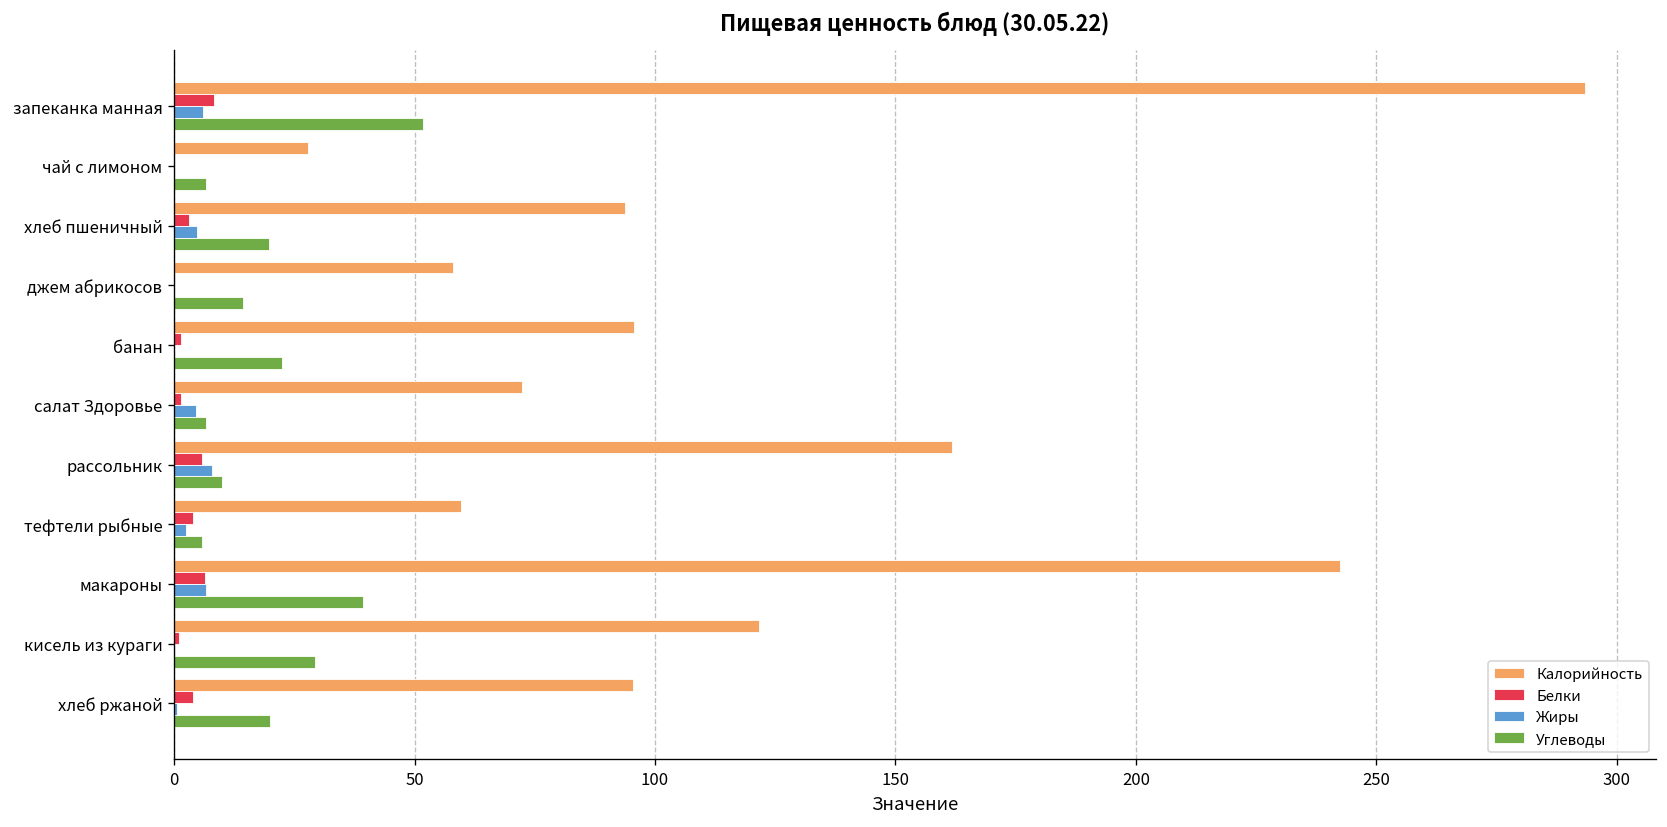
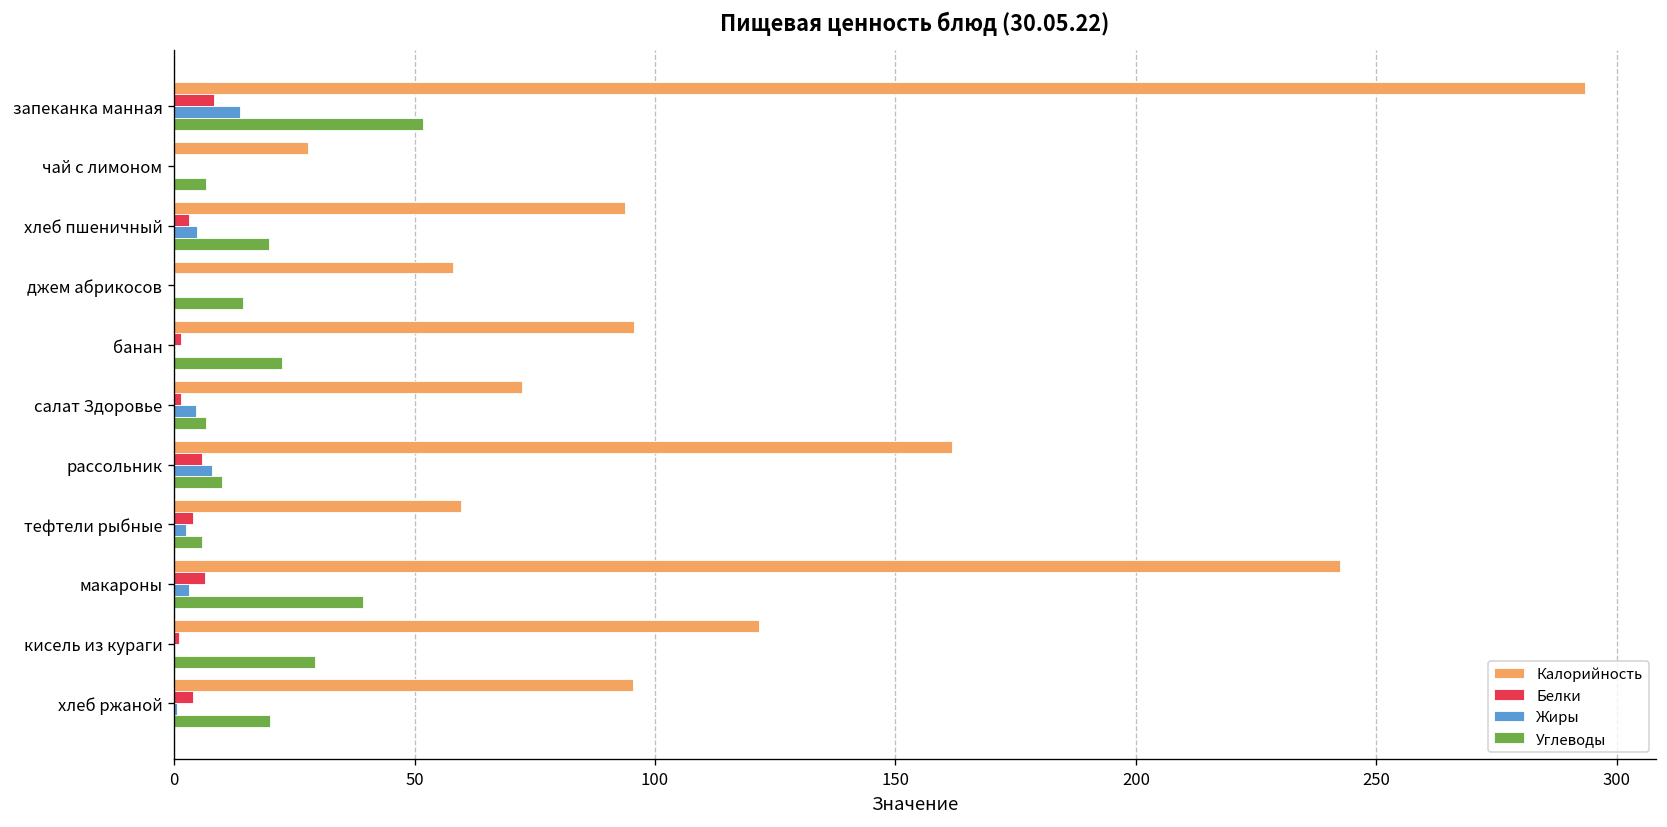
  {
    "Калорийность": {
      "запеканка манная": 294,
      "чай с лимоном": 28,
      "хлеб пшеничный": 94,
      "джем абрикосов": 58,
      "банан": 96,
      "салат Здоровье": 72,
      "рассольник": 162,
      "тефтели рыбные": 60,
      "макароны": 242,
      "кисель из кураги": 122,
      "хлеб ржаной": 95
    },
    "Белки": {
      "запеканка манная": 8,
      "хлеб пшеничный": 3,
      "банан": 2,
      "салат Здоровье": 1,
      "рассольник": 6,
      "тефтели рыбные": 4,
      "макароны": 6,
      "кисель из кураги": 1,
      "хлеб ржаной": 4
    },
    "Жиры": {
-     "запеканка манная": 6,
+     "запеканка манная": 14,
      "хлеб пшеничный": 5,
      "джем абрикосов": 0,
      "банан": 0,
      "салат Здоровье": 5,
      "рассольник": 8,
      "тефтели рыбные": 2,
-     "макароны": 7,
+     "макароны": 3,
      "хлеб ржаной": 1
    },
    "Углеводы": {
      "запеканка манная": 52,
      "чай с лимоном": 7,
      "хлеб пшеничный": 20,
      "джем абрикосов": 14,
      "банан": 22,
      "салат Здоровье": 7,
      "рассольник": 10,
      "тефтели рыбные": 6,
      "макароны": 39,
      "кисель из кураги": 29,
      "хлеб ржаной": 20
    }
  }
